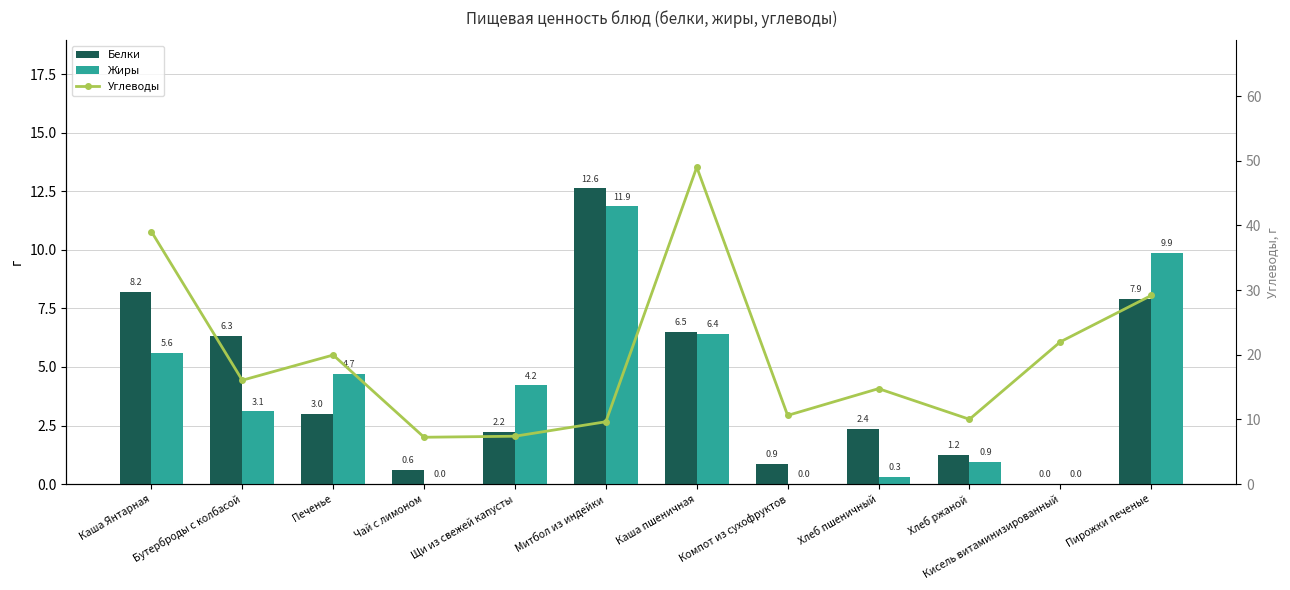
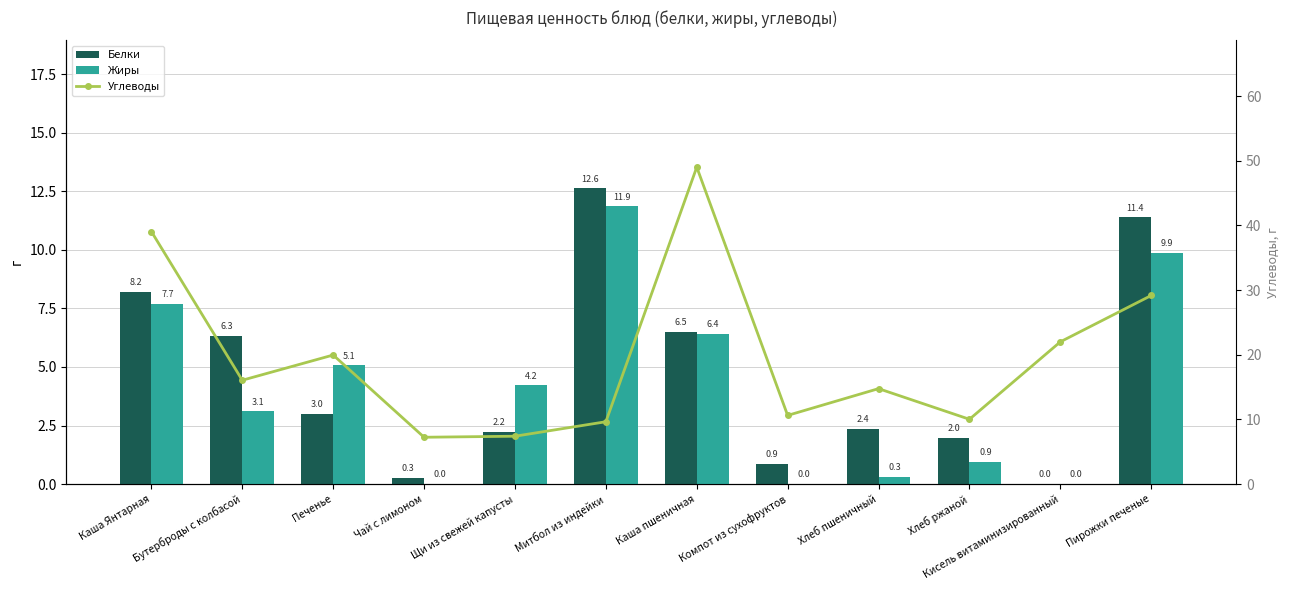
  {
    "Белки": {
      "Каша Янтарная": 8.2,
      "Бутерброды с колбасой": 6.3,
      "Печенье": 3.0,
-     "Чай с лимоном": 0.6,
+     "Чай с лимоном": 0.3,
      "Щи из свежей капусты": 2.2,
      "Митбол из индейки": 12.6,
      "Каша пшеничная": 6.5,
      "Компот из сухофруктов": 0.9,
      "Хлеб пшеничный": 2.4,
-     "Хлеб ржаной": 1.2,
+     "Хлеб ржаной": 2.0,
      "Кисель витаминизированный": 0.0,
-     "Пирожки печеные": 7.9
+     "Пирожки печеные": 11.4
    },
    "Жиры": {
-     "Каша Янтарная": 5.6,
+     "Каша Янтарная": 7.7,
      "Бутерброды с колбасой": 3.1,
-     "Печенье": 4.7,
+     "Печенье": 5.1,
      "Чай с лимоном": 0.0,
      "Щи из свежей капусты": 4.2,
      "Митбол из индейки": 11.9,
      "Каша пшеничная": 6.4,
      "Компот из сухофруктов": 0.0,
      "Хлеб пшеничный": 0.3,
      "Хлеб ржаной": 0.9,
      "Кисель витаминизированный": 0.0,
      "Пирожки печеные": 9.9
    }
  }
